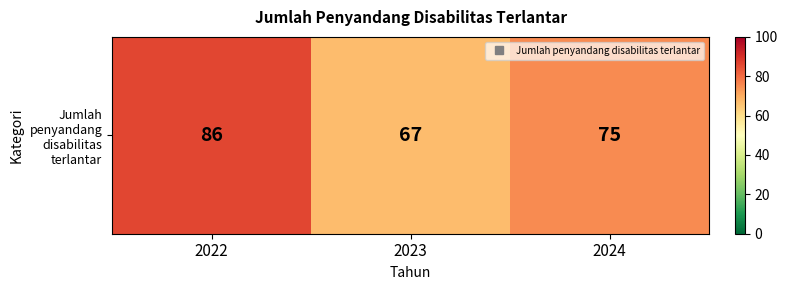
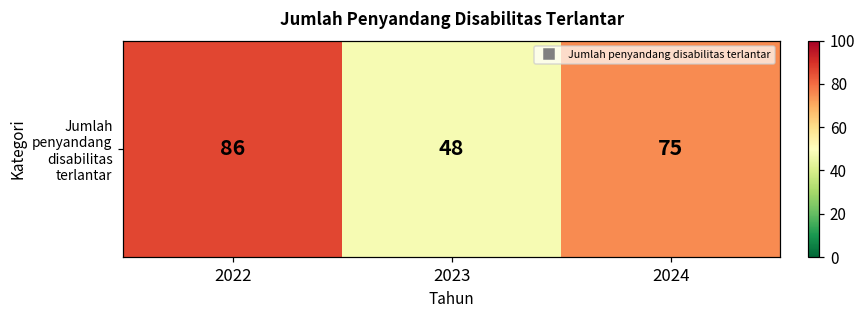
  {
    "Jumlah penyandang disabilitas terlantar": {
      "2022": 86,
-     "2023": 67,
+     "2023": 48,
      "2024": 75
    }
  }
